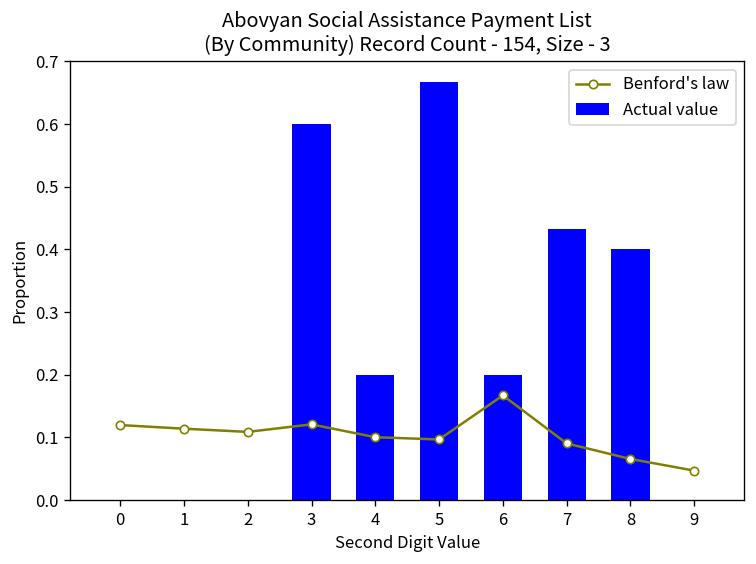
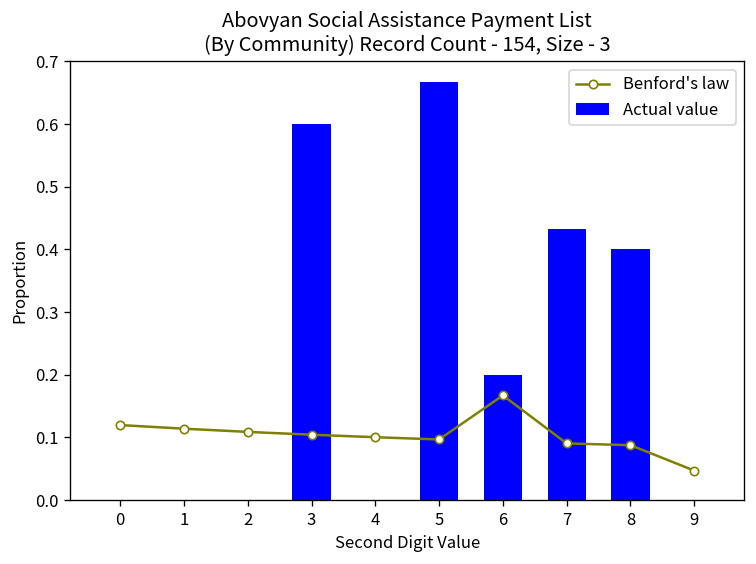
  {
    "Benford's law": {
      "0": 0.12,
      "1": 0.11,
      "2": 0.11,
-     "3": 0.12,
+     "3": 0.10,
      "4": 0.10,
      "5": 0.10,
      "6": 0.17,
      "7": 0.09,
-     "8": 0.07,
+     "8": 0.09,
      "9": 0.05
    },
    "Actual value": {
      "0": 0.0,
      "1": 0.0,
      "2": 0.0,
      "3": 0.6,
-     "4": 0.2,
+     "4": 0.0,
      "5": 0.67,
      "6": 0.2,
      "7": 0.43,
      "8": 0.4,
      "9": 0.0
    }
  }
